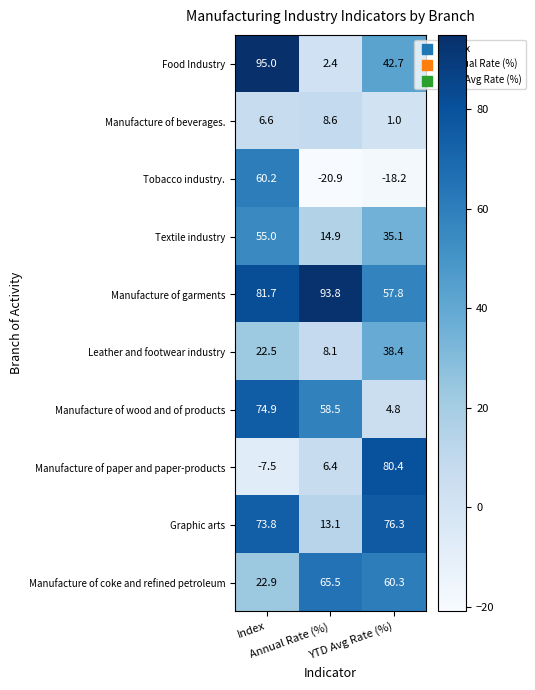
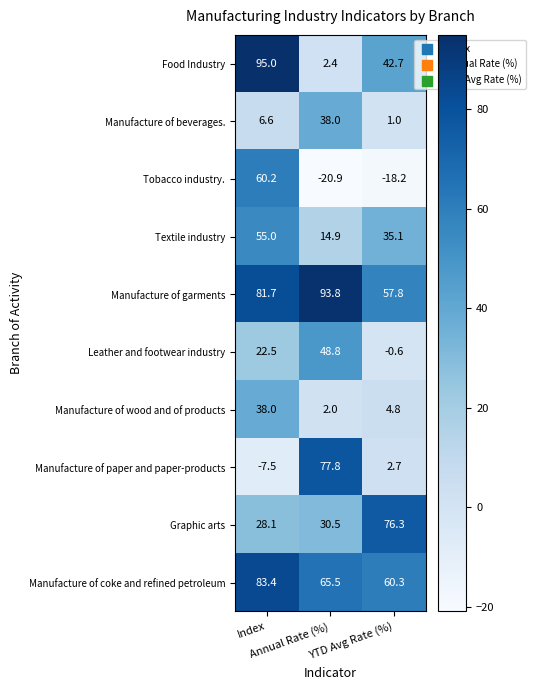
  {
    "Food Industry": {
      "Index": 95.0,
      "Annual Rate (%)": 2.4,
      "YTD Avg Rate (%)": 42.7
    },
    "Manufacture of beverages.": {
      "Index": 6.6,
-     "Annual Rate (%)": 8.6,
+     "Annual Rate (%)": 38.0,
      "YTD Avg Rate (%)": 1.0
    },
    "Tobacco industry.": {
      "Index": 60.2,
      "Annual Rate (%)": -20.9,
      "YTD Avg Rate (%)": -18.2
    },
    "Textile industry": {
      "Index": 55.0,
      "Annual Rate (%)": 14.9,
      "YTD Avg Rate (%)": 35.1
    },
    "Manufacture of garments": {
      "Index": 81.7,
      "Annual Rate (%)": 93.8,
      "YTD Avg Rate (%)": 57.8
    },
    "Leather and footwear industry": {
      "Index": 22.5,
-     "Annual Rate (%)": 8.1,
-     "YTD Avg Rate (%)": 38.4
+     "Annual Rate (%)": 48.8,
+     "YTD Avg Rate (%)": -0.6
    },
    "Manufacture of wood and of products": {
-     "Index": 74.9,
-     "Annual Rate (%)": 58.5,
+     "Index": 38.0,
+     "Annual Rate (%)": 2.0,
      "YTD Avg Rate (%)": 4.8
    },
    "Manufacture of paper and paper-products": {
      "Index": -7.5,
-     "Annual Rate (%)": 6.4,
-     "YTD Avg Rate (%)": 80.4
+     "Annual Rate (%)": 77.8,
+     "YTD Avg Rate (%)": 2.7
    },
    "Graphic arts": {
-     "Index": 73.8,
-     "Annual Rate (%)": 13.1,
+     "Index": 28.1,
+     "Annual Rate (%)": 30.5,
      "YTD Avg Rate (%)": 76.3
    },
    "Manufacture of coke and refined petroleum": {
-     "Index": 22.9,
+     "Index": 83.4,
      "Annual Rate (%)": 65.5,
      "YTD Avg Rate (%)": 60.3
    }
  }
